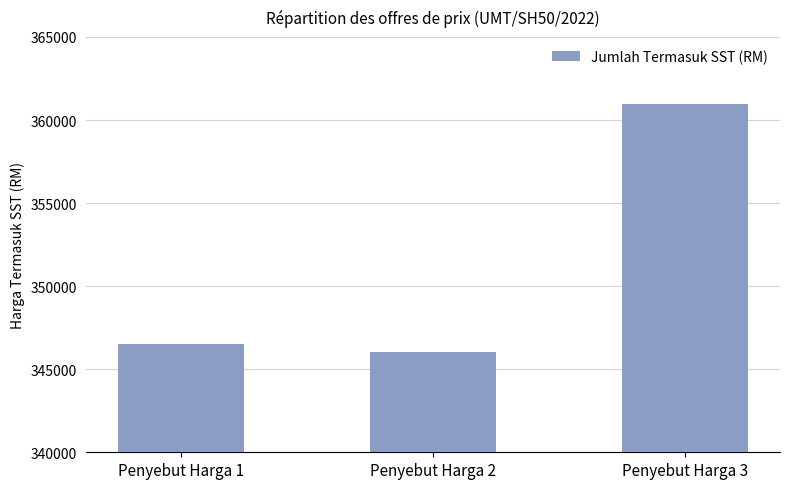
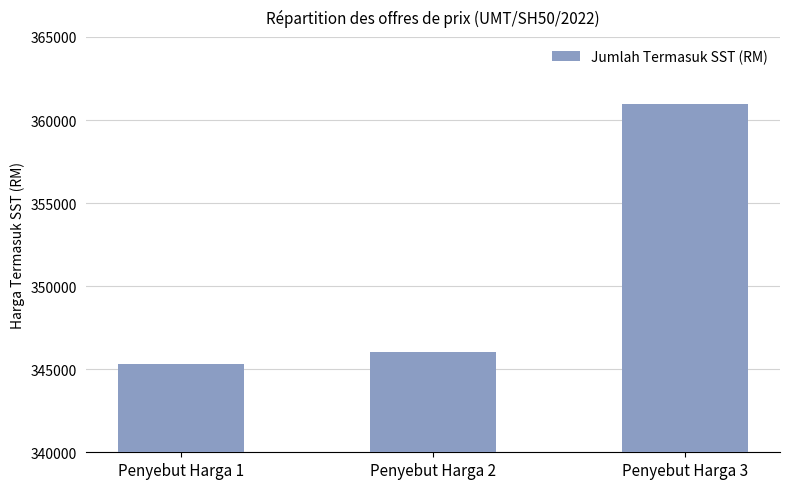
  {
-   "Penyebut Harga 1": 346500,
+   "Penyebut Harga 1": 345300,
    "Penyebut Harga 2": 346000,
    "Penyebut Harga 3": 360900
  }
